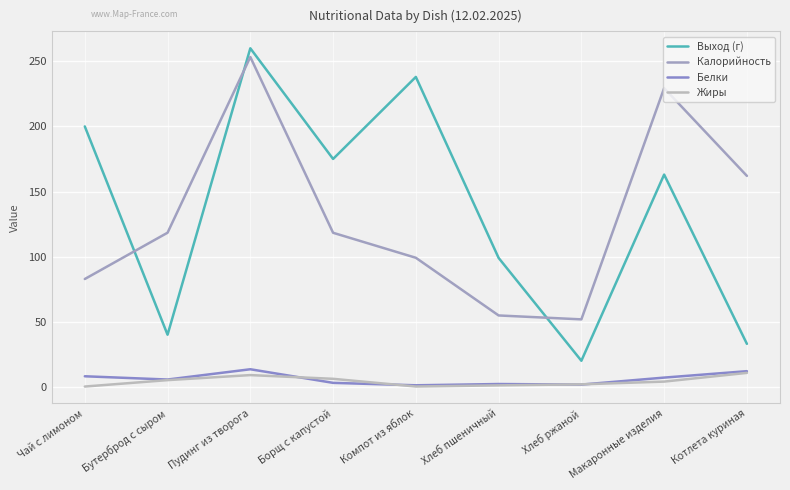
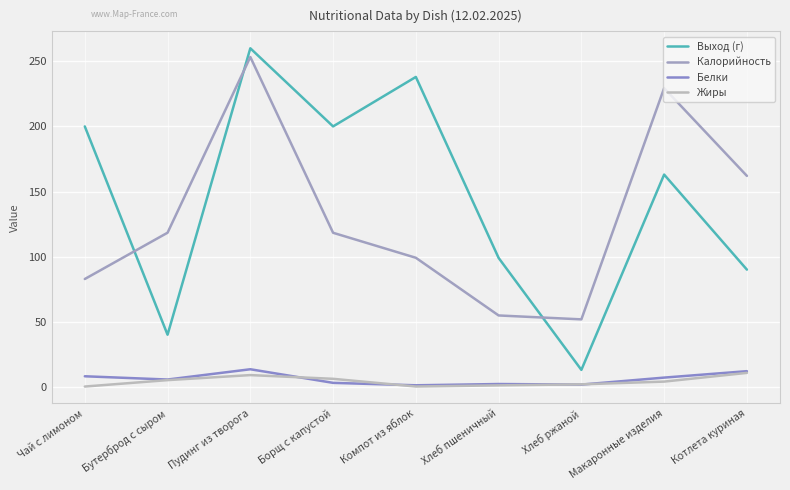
  {
    "Выход (г)": {
      "Чай с лимоном": 200,
      "Бутерброд с сыром": 40,
      "Пудинг из творога": 260,
-     "Борщ с капустой": 175,
+     "Борщ с капустой": 200,
      "Компот из яблок": 238,
      "Хлеб пшеничный": 99,
-     "Хлеб ржаной": 20,
+     "Хлеб ржаной": 13,
      "Макаронные изделия": 163,
-     "Котлета куриная": 33
+     "Котлета куриная": 90
    }
  }
